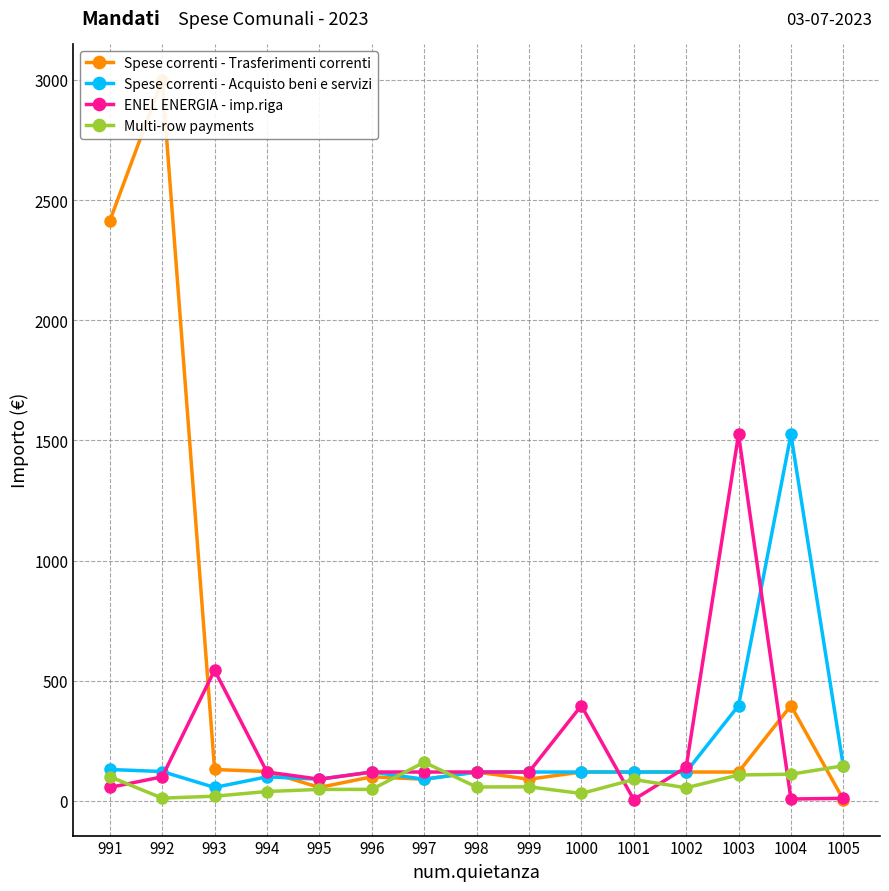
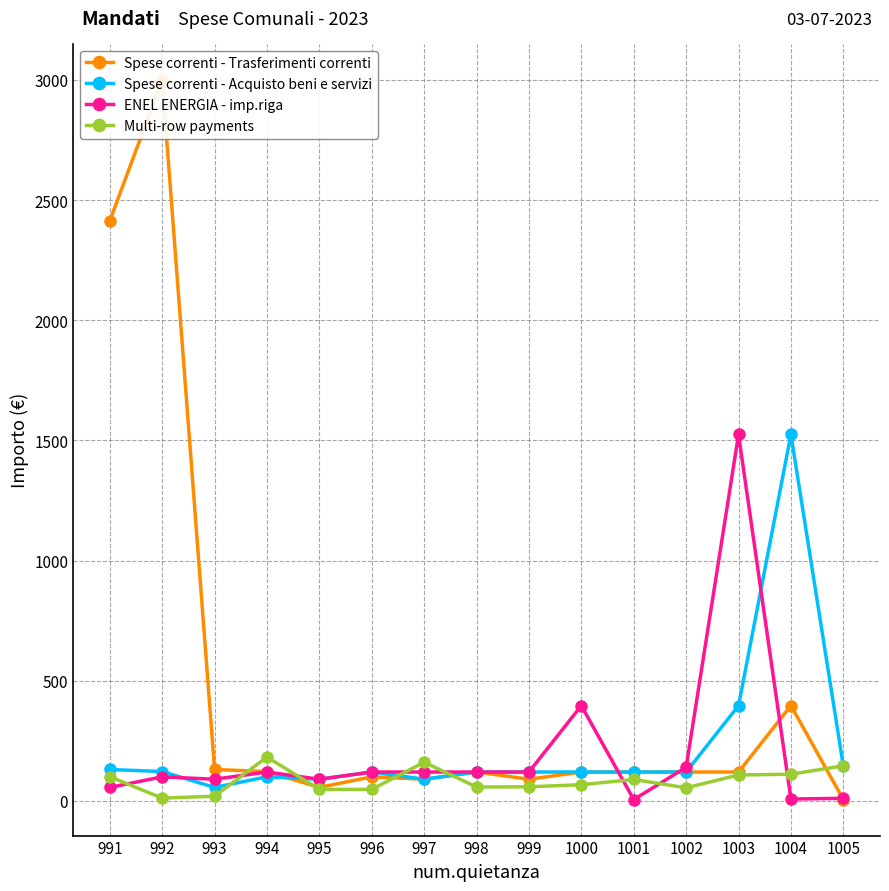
  {
    "Spese correnti - Trasferimenti correnti": {
      "991": 2410,
      "993": 130,
      "996": 100,
      "999": 90,
      "1003": 120,
      "1004": 400
    },
    "Spese correnti - Acquisto beni e servizi": {
      "991": 130,
      "992": 120,
      "993": 60,
      "994": 100,
      "1003": 400,
      "1004": 1520
    },
    "ENEL ENERGIA - imp.riga": {
      "991": 60,
      "992": 100,
-     "993": 540,
+     "993": 90,
      "997": 120,
      "1000": 400,
      "1001": 10,
      "1002": 140,
      "1003": 1520,
      "1004": 10
    },
    "Multi-row payments": {
      "991": 100,
      "992": 10,
      "993": 20,
-     "994": 40,
+     "994": 180,
      "996": 50,
      "997": 160,
      "998": 60,
      "999": 60,
-     "1000": 30,
+     "1000": 70,
      "1001": 90,
      "1002": 50,
      "1003": 110,
      "1004": 110
    }
  }
